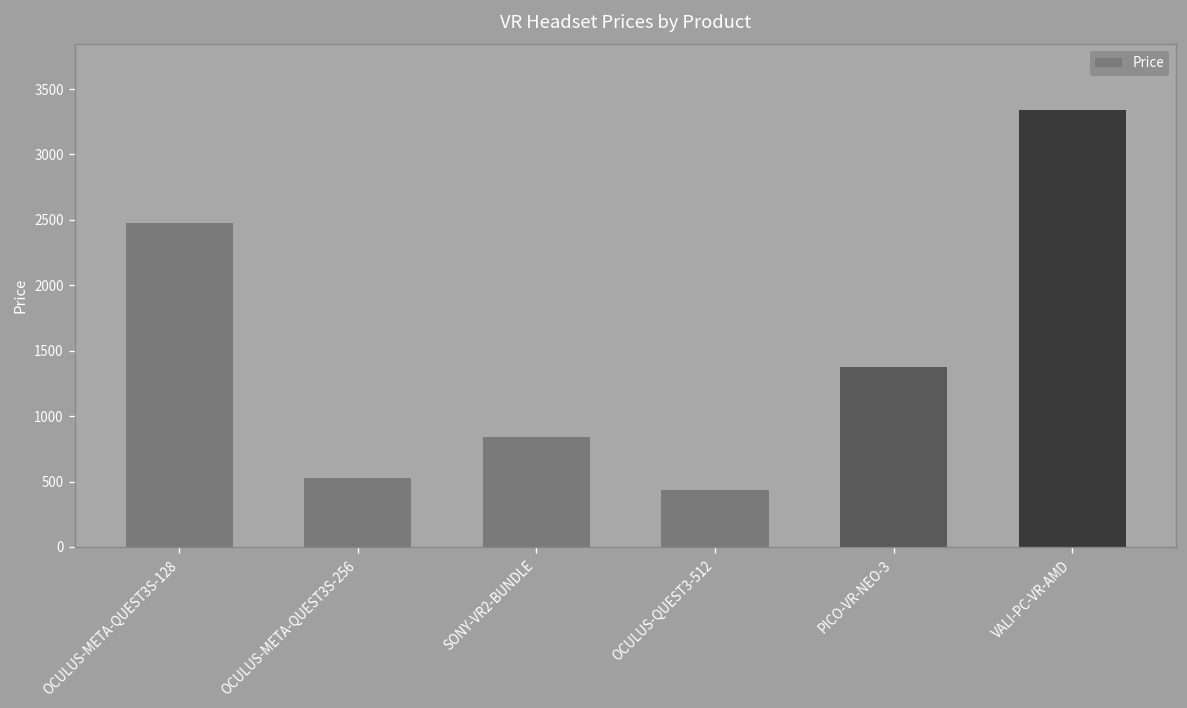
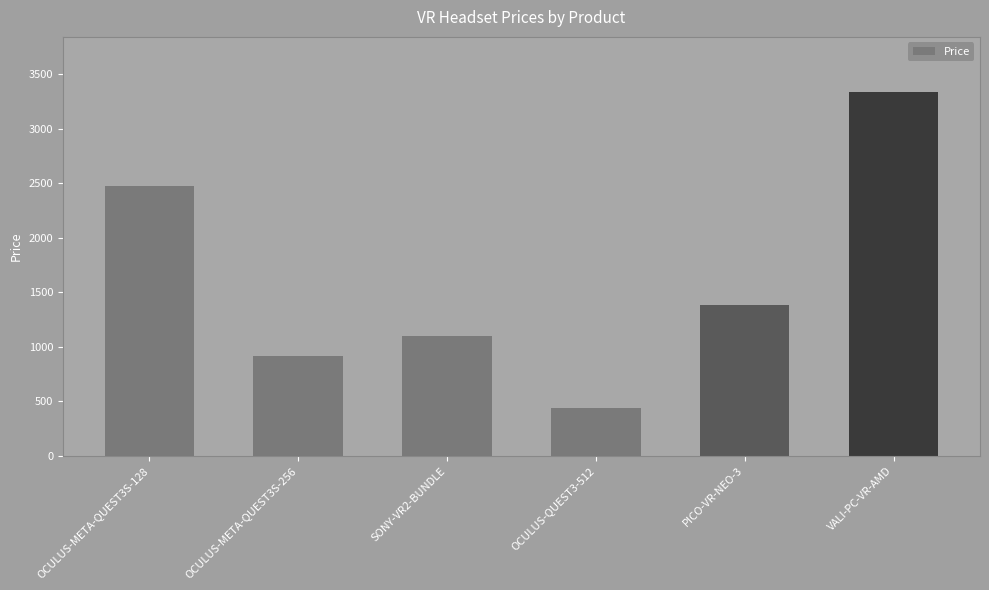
  {
    "OCULUS-META-QUEST3S-128": 2480,
-   "OCULUS-META-QUEST3S-256": 520,
-   "SONY-VR2-BUNDLE": 840,
+   "OCULUS-META-QUEST3S-256": 910,
+   "SONY-VR2-BUNDLE": 1100,
    "OCULUS-QUEST3-512": 440,
    "PICO-VR-NEO-3": 1380,
    "VALI-PC-VR-AMD": 3340
  }
